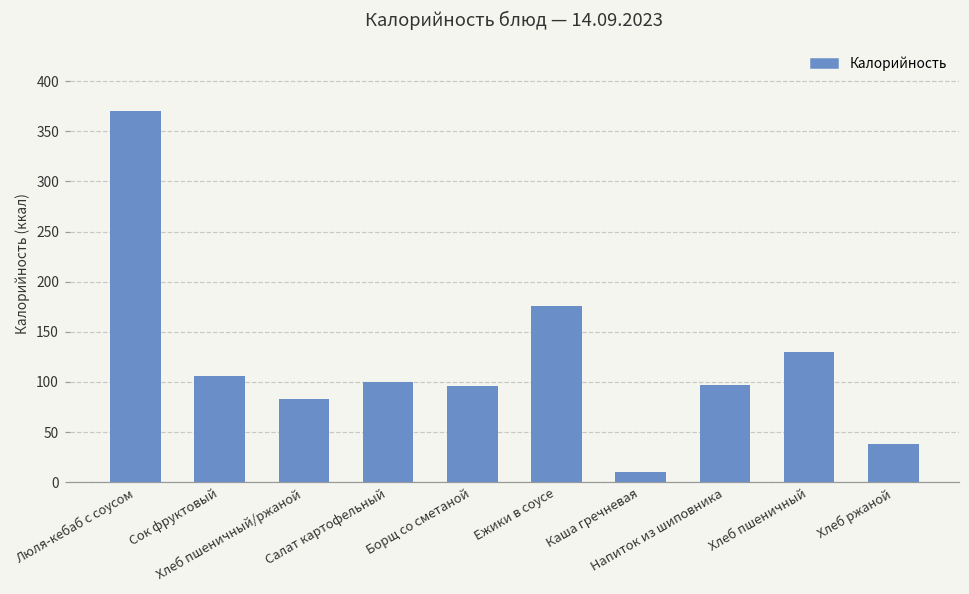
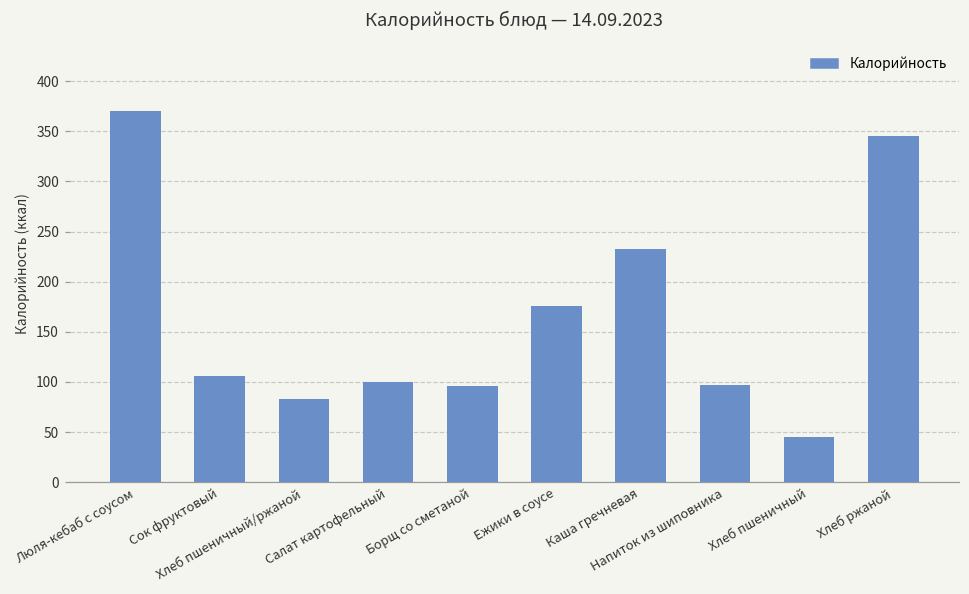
  {
    "Люля-кебаб с соусом": 370,
    "Сок фруктовый": 110,
    "Хлеб пшеничный/ржаной": 80,
    "Салат картофельный": 100,
    "Борщ со сметаной": 100,
    "Ежики в соусе": 180,
-   "Каша гречневая": 10,
+   "Каша гречневая": 230,
    "Напиток из шиповника": 100,
-   "Хлеб пшеничный": 130,
-   "Хлеб ржаной": 40
+   "Хлеб пшеничный": 50,
+   "Хлеб ржаной": 350
  }
